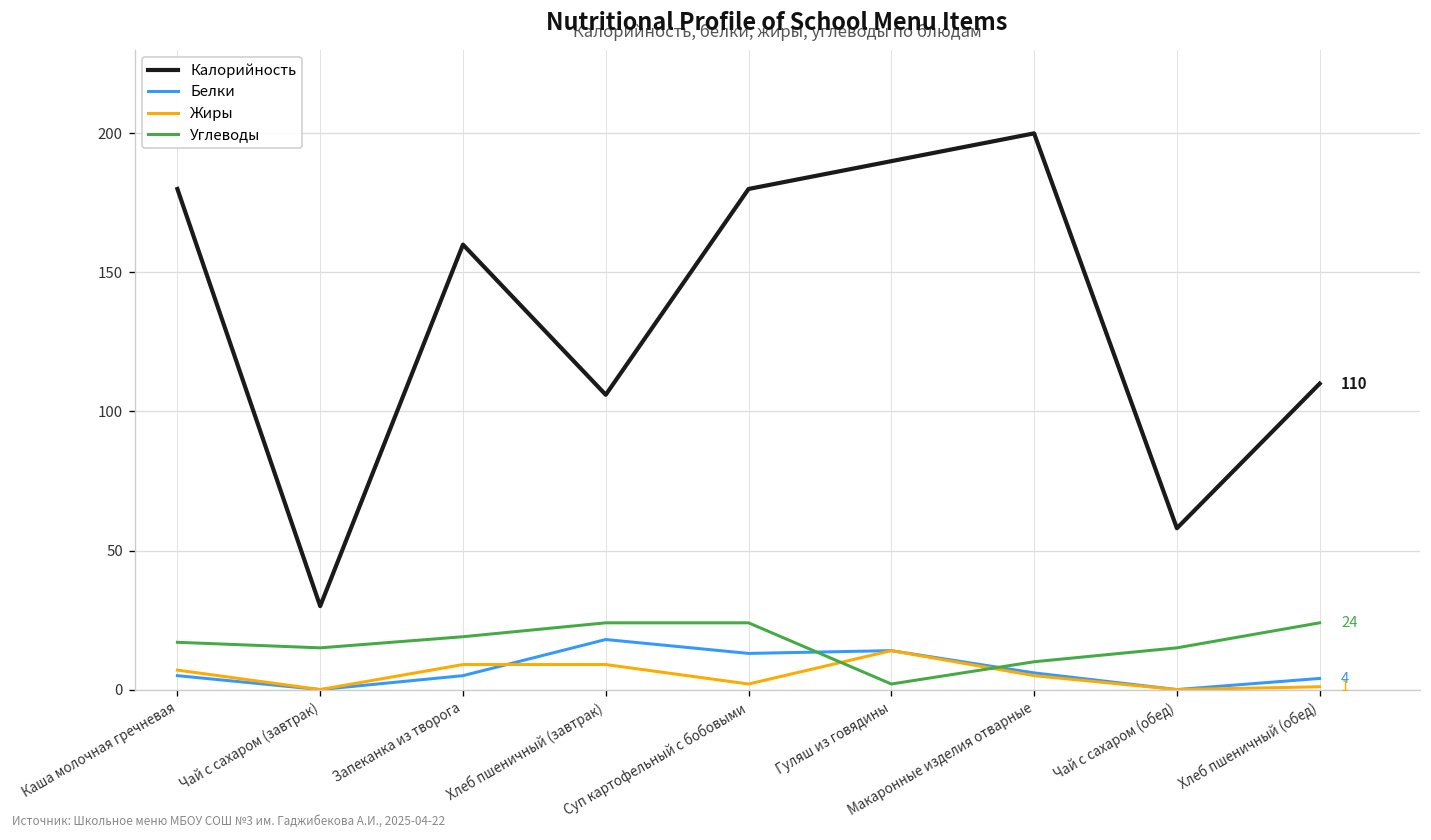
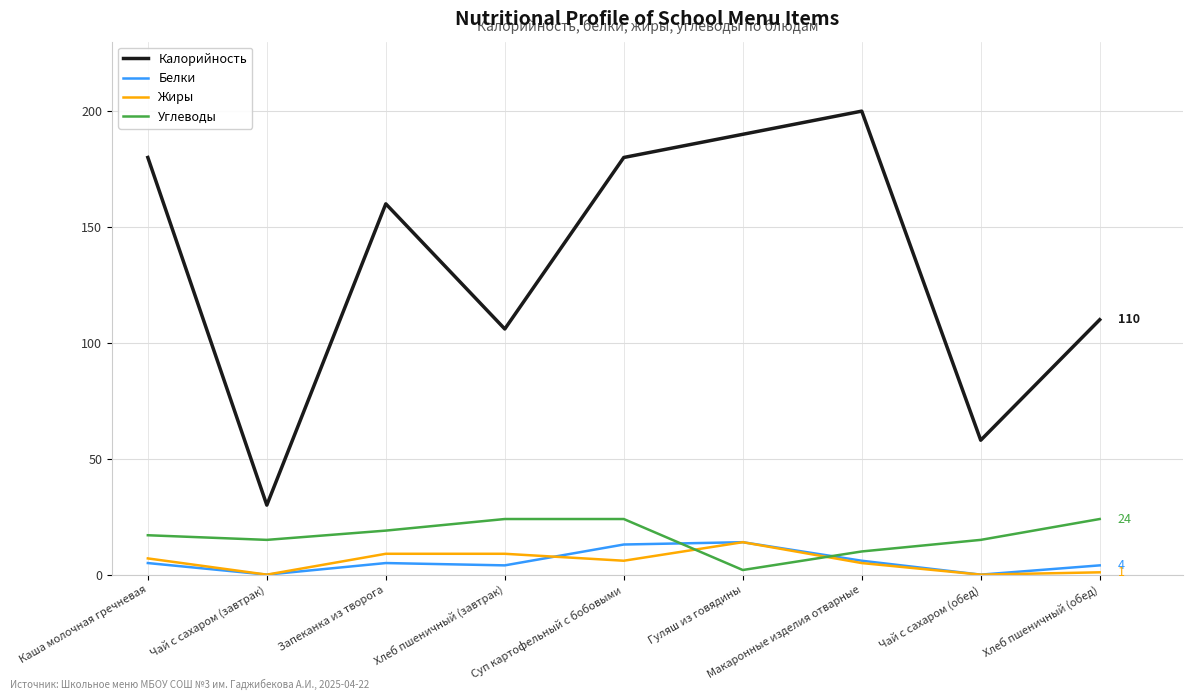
  {
    "Калорийность": {
      "Хлеб пшеничный (обед)": 110
    },
    "Белки": {
      "Каша молочная гречневая": 5,
      "Запеканка из творога": 5,
-     "Хлеб пшеничный (завтрак)": 18,
+     "Хлеб пшеничный (завтрак)": 4,
      "Суп картофельный с бобовыми": 13
    },
    "Жиры": {
      "Каша молочная гречневая": 7,
      "Запеканка из творога": 9,
      "Хлеб пшеничный (завтрак)": 9,
-     "Суп картофельный с бобовыми": 2
+     "Суп картофельный с бобовыми": 6
    },
    "Углеводы": {
      "Хлеб пшеничный (обед)": 24
    }
  }
